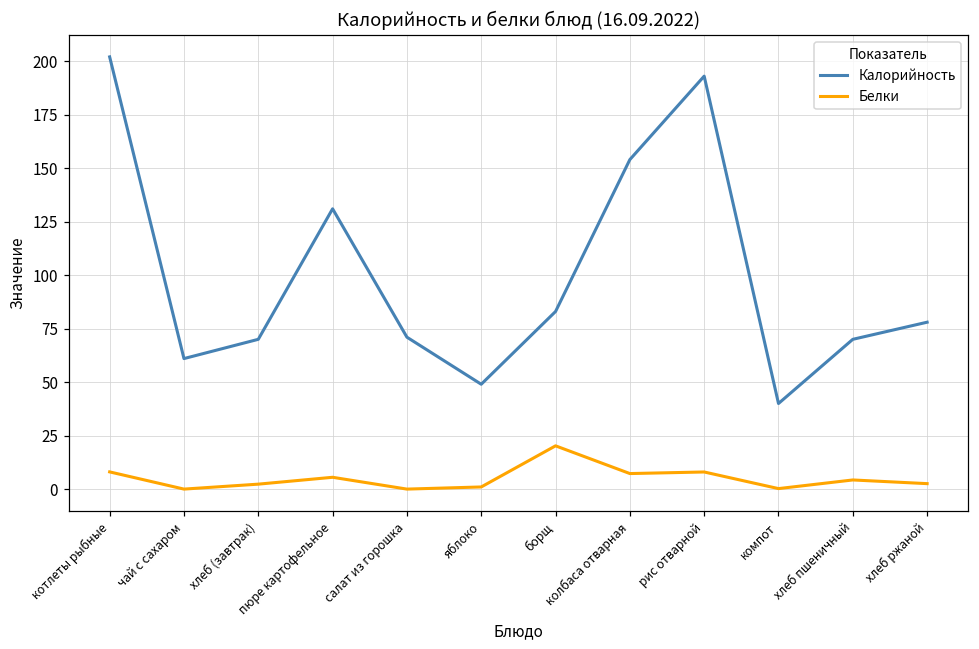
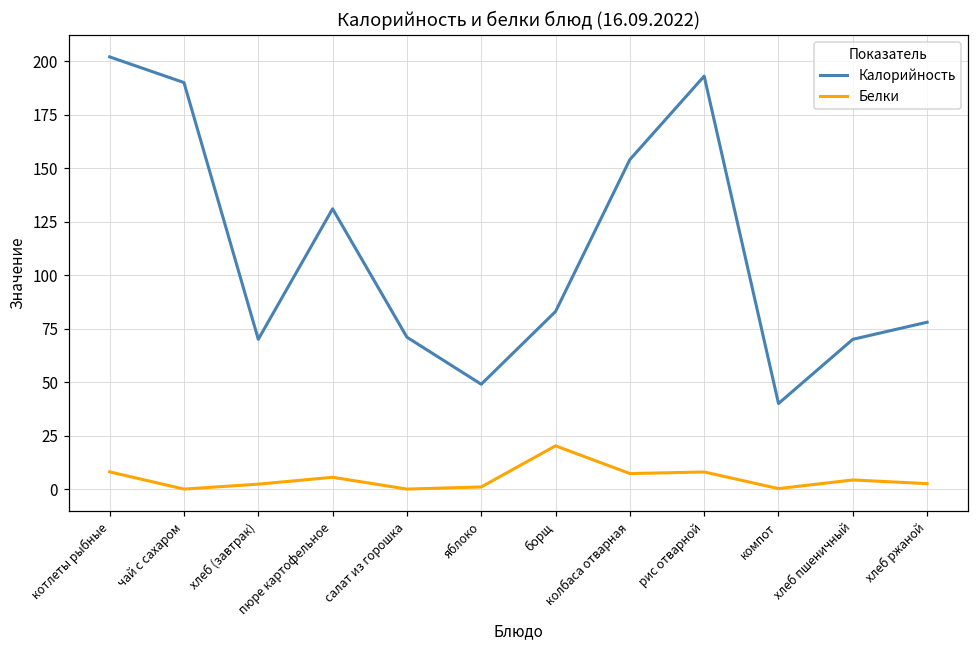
  {
    "Калорийность": {
      "котлеты рыбные": 202,
-     "чай с сахаром": 61,
+     "чай с сахаром": 190,
      "хлеб (завтрак)": 70,
      "пюре картофельное": 131,
      "салат из горошка": 71,
      "яблоко": 49,
      "борщ": 83,
      "колбаса отварная": 154,
      "рис отварной": 193,
      "компот": 40,
      "хлеб пшеничный": 70,
      "хлеб ржаной": 78
    },
    "Белки": {
      "котлеты рыбные": 8,
      "чай с сахаром": 0,
      "хлеб (завтрак)": 2,
      "пюре картофельное": 6,
      "салат из горошка": 0,
      "яблоко": 1,
      "борщ": 20,
      "колбаса отварная": 7,
      "рис отварной": 8,
      "компот": 0,
      "хлеб пшеничный": 4,
      "хлеб ржаной": 3
    }
  }
